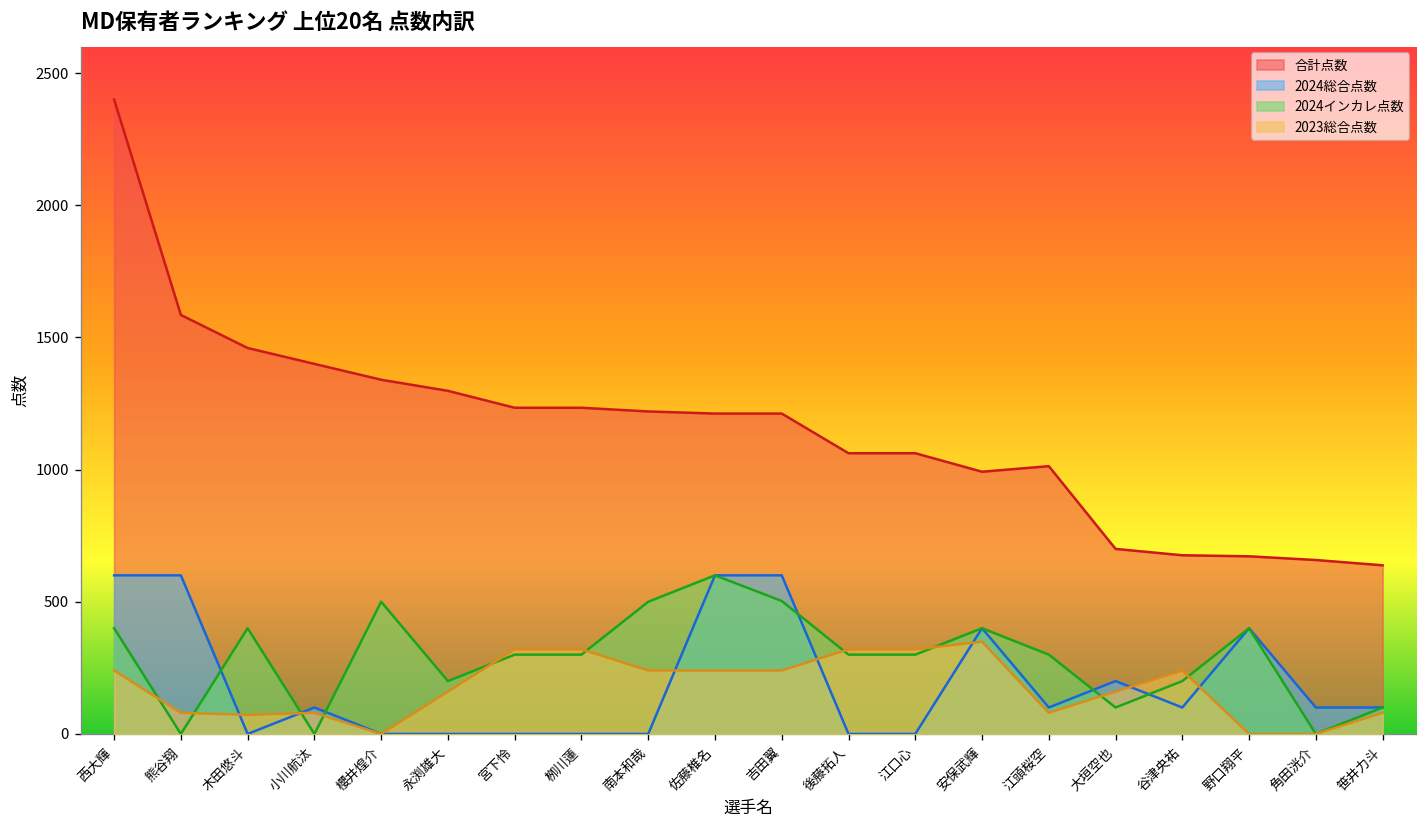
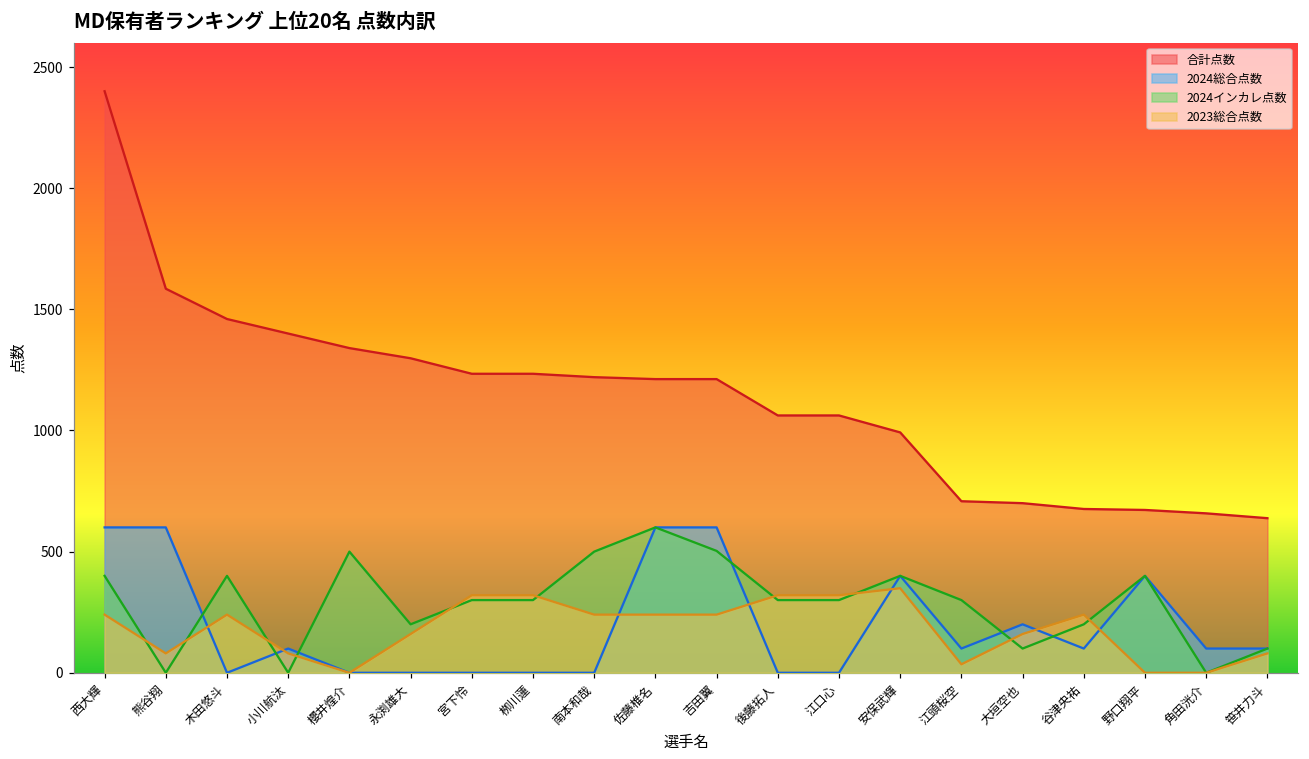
  {
    "合計点数": {
      "西大輝": 2400,
      "熊谷翔": 1590,
      "木田悠斗": 1460,
      "小川航汰": 1400,
      "櫻井煌介": 1340,
      "永渕雄大": 1300,
      "宮下怜": 1230,
      "栁川蓮": 1230,
      "南本和哉": 1220,
      "佐藤椎名": 1210,
      "吉田翼": 1210,
      "後藤拓人": 1060,
      "江口心": 1060,
      "安保武輝": 990,
-     "江頭桜空": 1010,
+     "江頭桜空": 710,
      "大垣空也": 700,
      "谷津央祐": 680,
      "野口翔平": 670,
      "角田洸介": 660,
      "笹井力斗": 640
    },
    "2024総合点数": {
      "西大輝": 600,
      "熊谷翔": 600,
      "木田悠斗": 0,
      "小川航汰": 100,
      "永渕雄大": 0,
      "宮下怜": 0,
      "栁川蓮": 0,
      "南本和哉": 0,
      "吉田翼": 600,
      "後藤拓人": 0,
      "江口心": 0,
      "江頭桜空": 100,
      "大垣空也": 200,
      "谷津央祐": 100,
      "角田洸介": 100
    },
    "2024インカレ点数": {
      "西大輝": 400,
      "熊谷翔": 0,
      "木田悠斗": 400,
      "小川航汰": 0,
      "櫻井煌介": 500,
      "永渕雄大": 200,
      "宮下怜": 300,
      "栁川蓮": 300,
      "南本和哉": 500,
      "吉田翼": 500,
      "後藤拓人": 300,
      "江口心": 300,
      "江頭桜空": 300,
      "大垣空也": 100,
      "谷津央祐": 200
    },
    "2023総合点数": {
      "西大輝": 240,
      "熊谷翔": 80,
-     "木田悠斗": 70,
+     "木田悠斗": 240,
      "小川航汰": 80,
      "永渕雄大": 160,
      "宮下怜": 320,
      "栁川蓮": 320,
      "南本和哉": 240,
      "佐藤椎名": 240,
      "吉田翼": 240,
      "後藤拓人": 320,
      "江口心": 320,
      "安保武輝": 350,
-     "江頭桜空": 80,
+     "江頭桜空": 40,
      "大垣空也": 160,
      "谷津央祐": 240,
      "野口翔平": 0,
      "笹井力斗": 80
    }
  }
